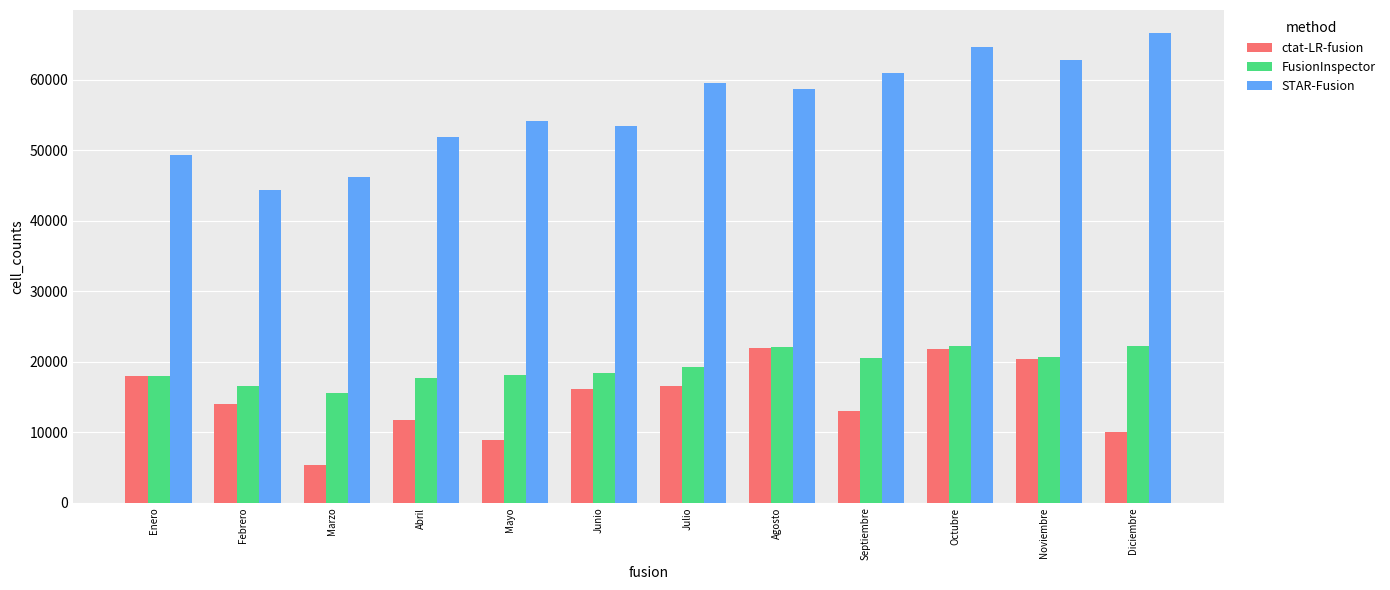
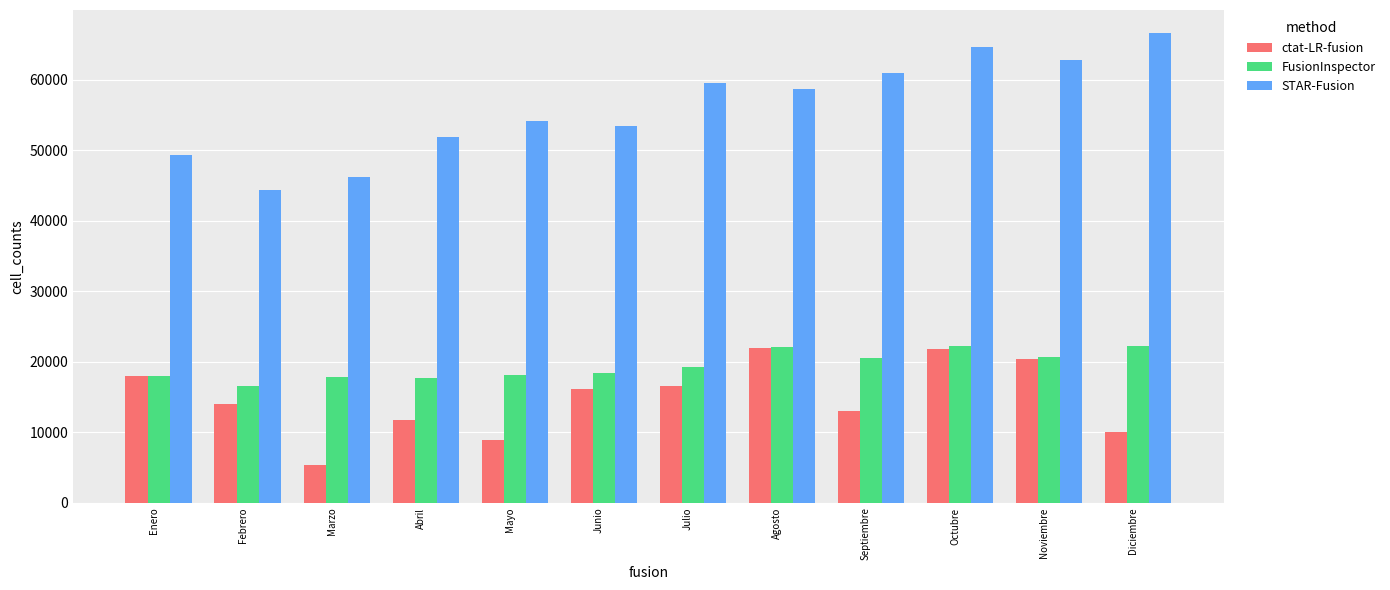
  {
    "ctat-LR-fusion": {
      "Enero": 18000,
      "Febrero": 14000,
      "Marzo": 5000,
      "Abril": 12000,
      "Mayo": 9000,
      "Junio": 16000,
      "Julio": 17000,
      "Agosto": 22000,
      "Septiembre": 13000,
      "Octubre": 22000,
      "Noviembre": 20000,
      "Diciembre": 10000
    },
    "FusionInspector": {
      "Enero": 18000,
      "Febrero": 17000,
-     "Marzo": 16000,
+     "Marzo": 18000,
      "Abril": 18000,
      "Mayo": 18000,
      "Junio": 18000,
      "Julio": 19000,
      "Agosto": 22000,
      "Septiembre": 21000,
      "Octubre": 22000,
      "Noviembre": 21000,
      "Diciembre": 22000
    },
    "STAR-Fusion": {
      "Enero": 49000,
      "Febrero": 44000,
      "Marzo": 46000,
      "Abril": 52000,
      "Mayo": 54000,
      "Junio": 53000,
      "Julio": 59000,
      "Agosto": 59000,
      "Septiembre": 61000,
      "Octubre": 65000,
      "Noviembre": 63000,
      "Diciembre": 67000
    }
  }
